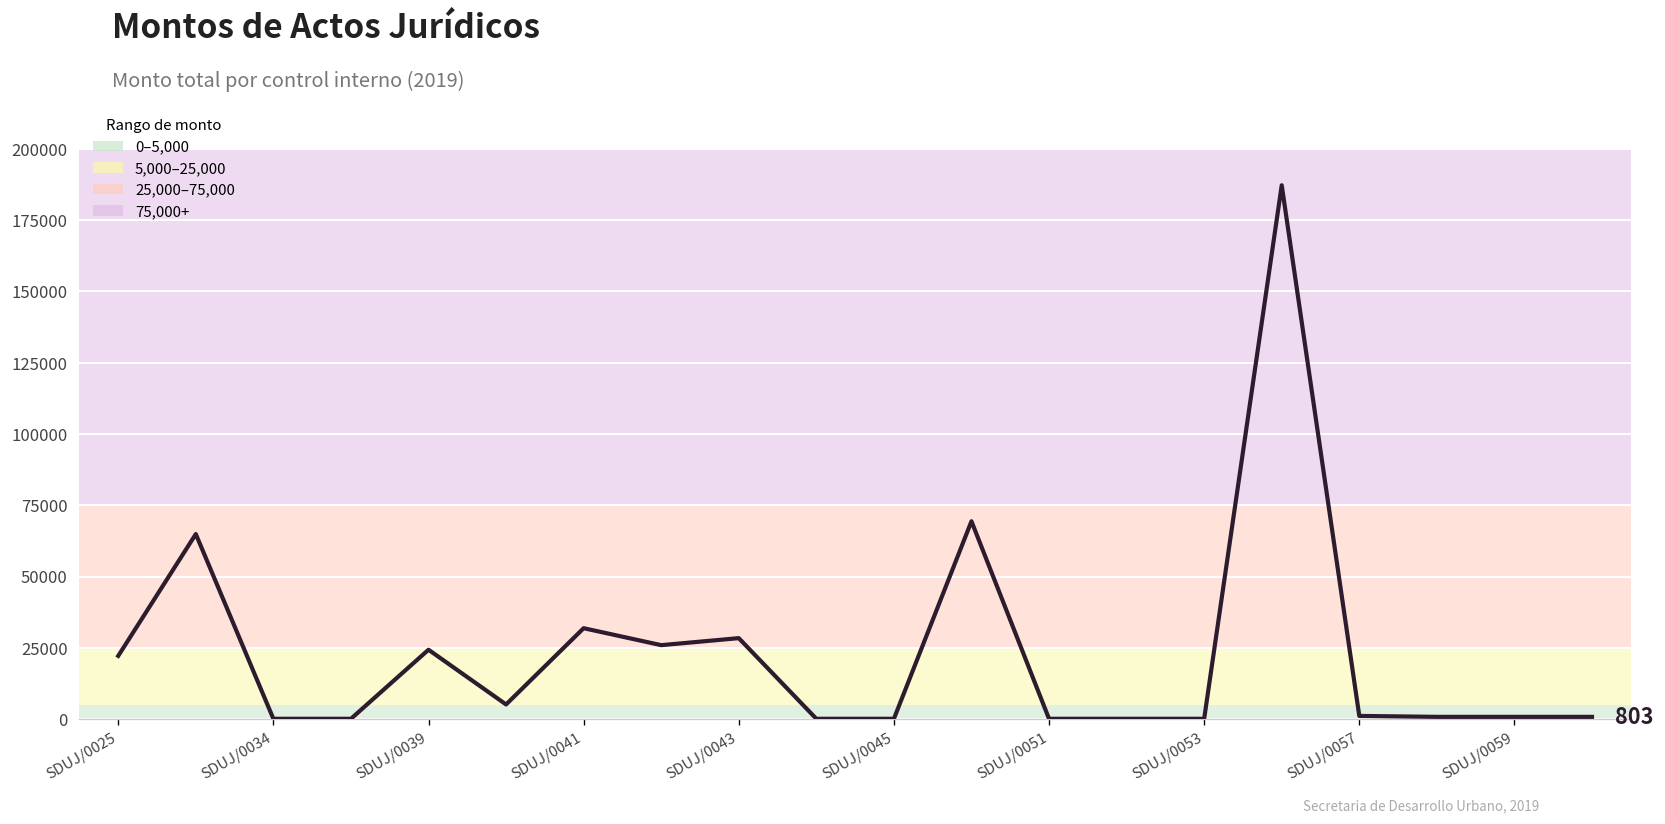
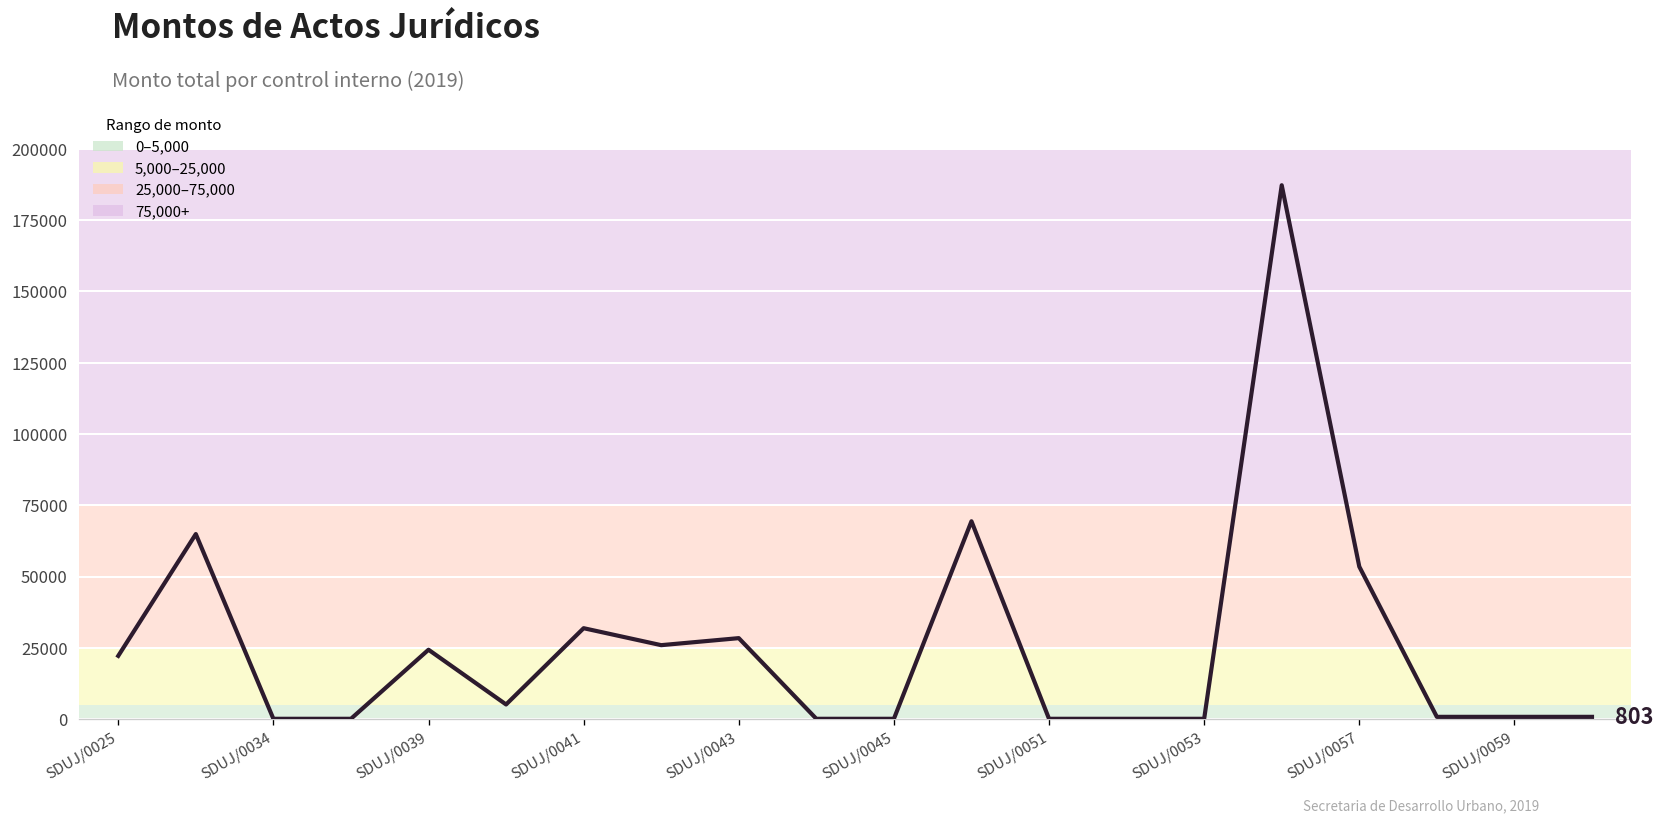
  {
    "SDUJ/0025": 22000,
    "SDUJ/0034": 0,
    "SDUJ/0039": 24000,
    "SDUJ/0041": 32000,
    "SDUJ/0043": 28000,
    "SDUJ/0045": 0,
    "SDUJ/0051": 0,
    "SDUJ/0053": 0,
-   "SDUJ/0057": 1000,
+   "SDUJ/0057": 53000,
    "SDUJ/0059": 1000
  }
